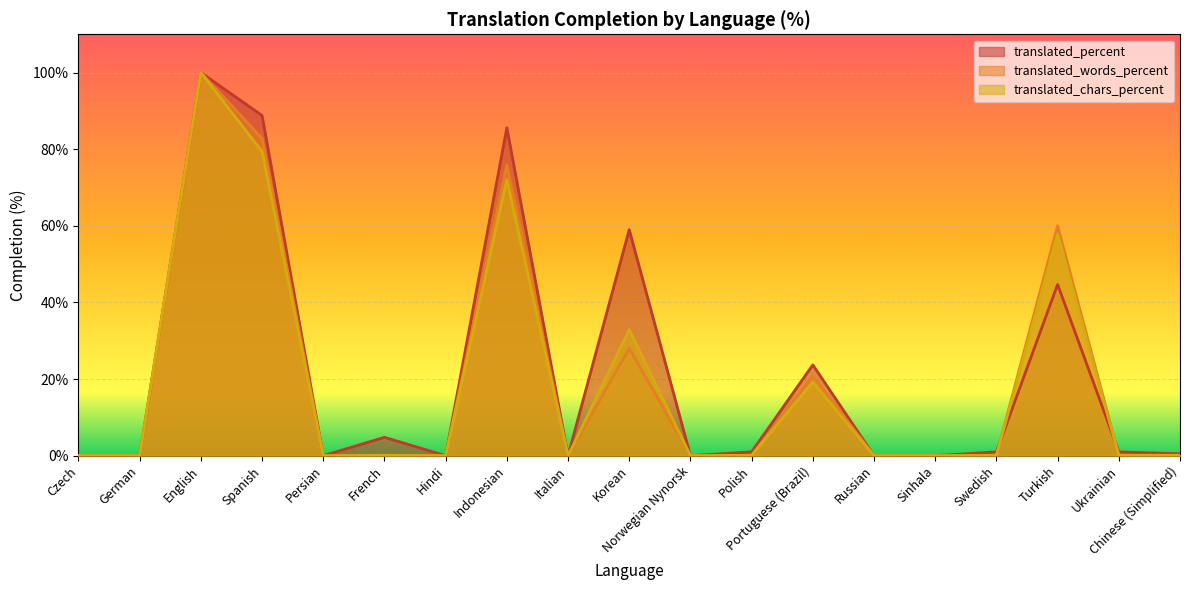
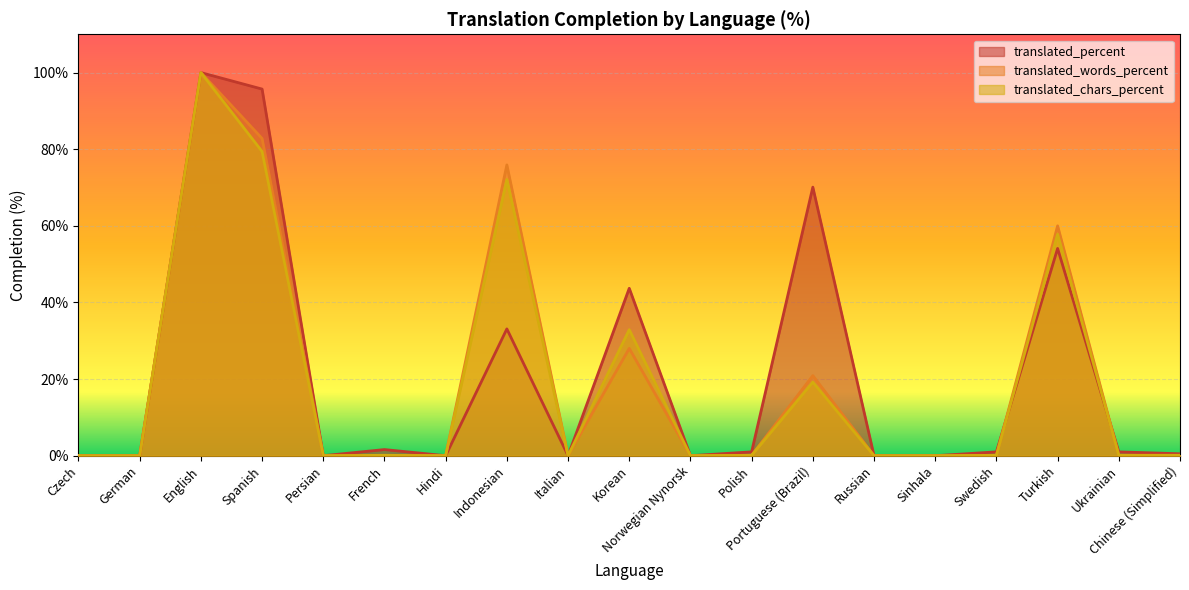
  {
    "translated_percent": {
-     "Spanish": "89%",
-     "French": "5%",
-     "Indonesian": "86%",
-     "Korean": "59%",
+     "Spanish": "96%",
+     "French": "2%",
+     "Indonesian": "33%",
+     "Korean": "44%",
      "Polish": "1%",
-     "Portuguese (Brazil)": "24%",
+     "Portuguese (Brazil)": "70%",
      "Swedish": "1%",
-     "Turkish": "45%",
+     "Turkish": "54%",
      "Ukrainian": "1%"
    }
  }
